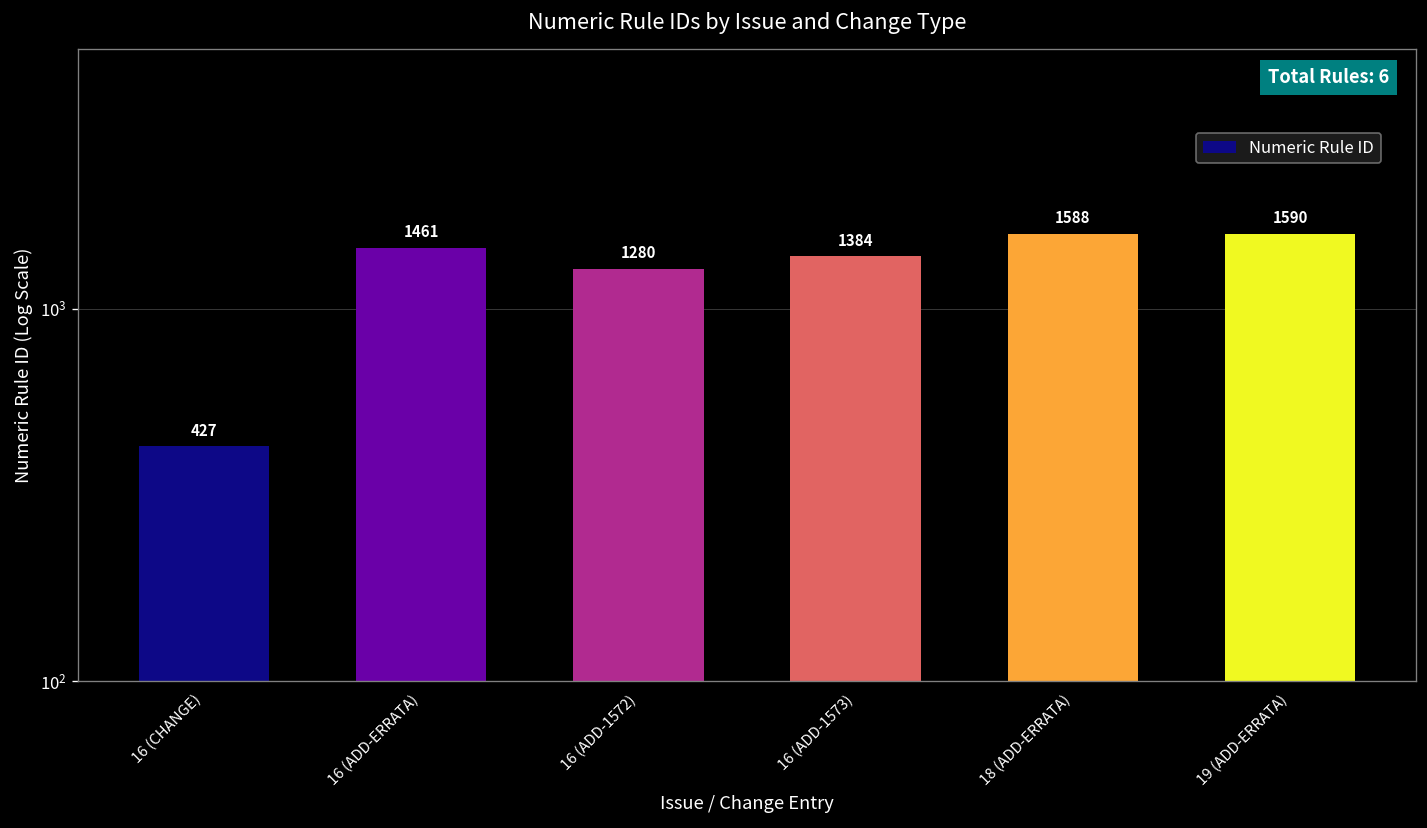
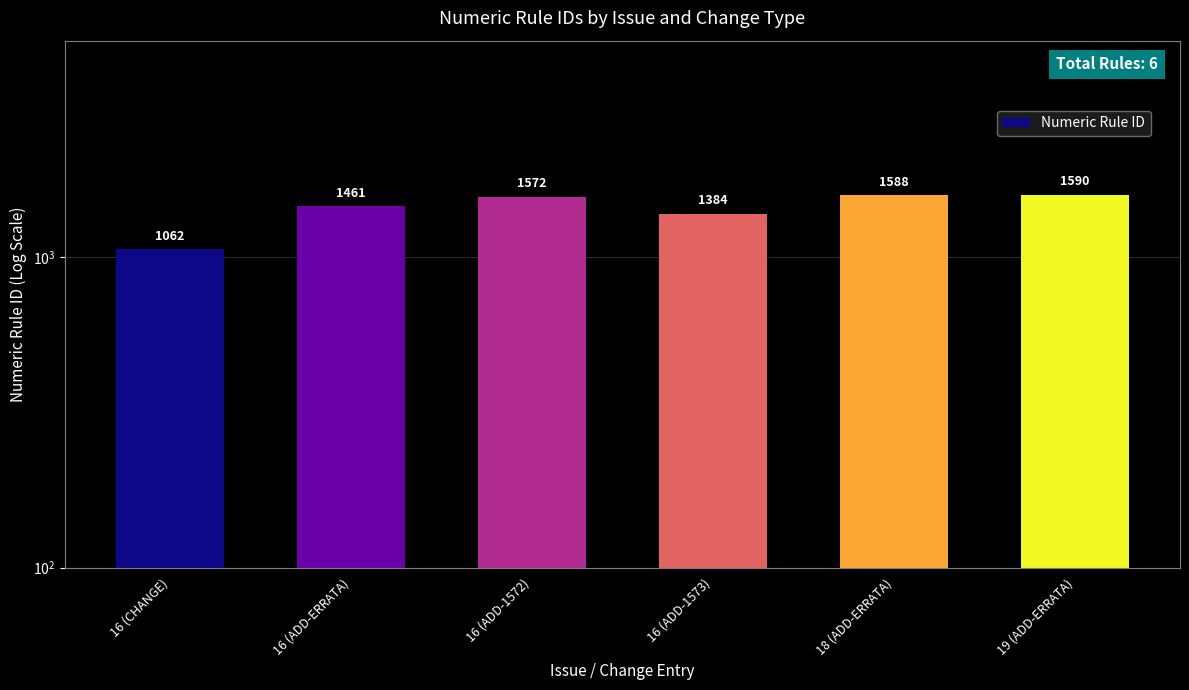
  {
-   "16 (CHANGE)": 427,
+   "16 (CHANGE)": 1062,
    "16 (ADD-ERRATA)": 1461,
-   "16 (ADD-1572)": 1280,
+   "16 (ADD-1572)": 1572,
    "16 (ADD-1573)": 1384,
    "18 (ADD-ERRATA)": 1588,
    "19 (ADD-ERRATA)": 1590
  }
